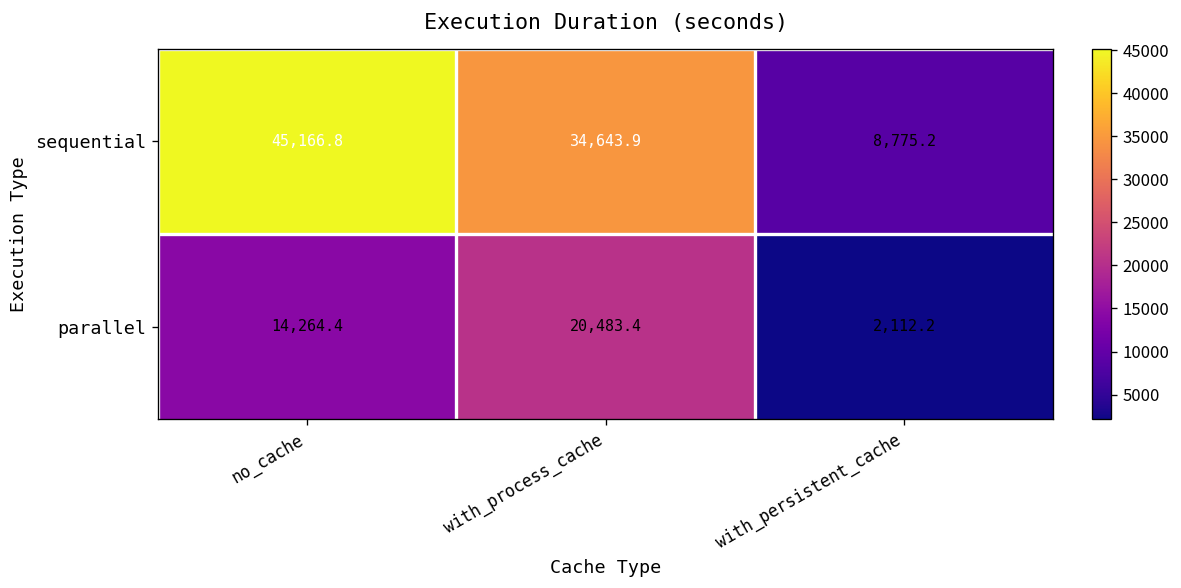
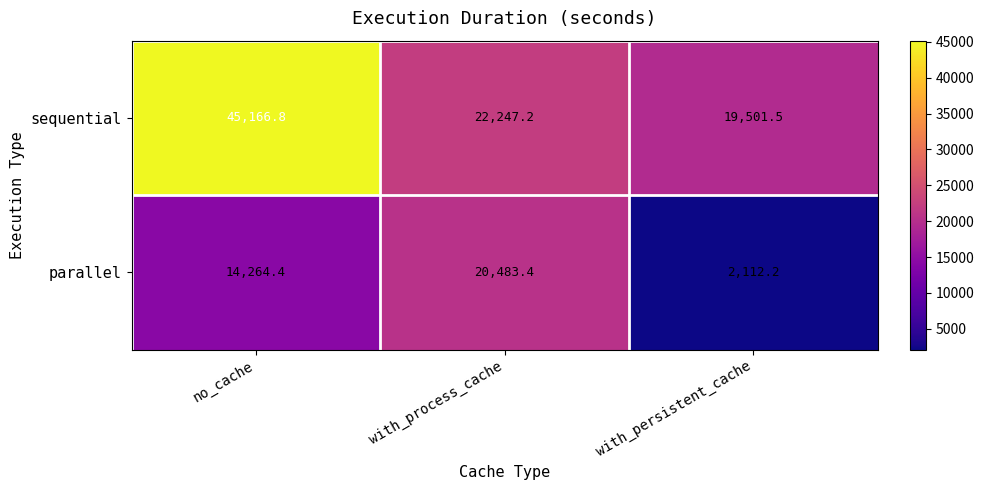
  {
    "sequential": {
      "no_cache": "45,166.8",
-     "with_process_cache": "34,643.9",
-     "with_persistent_cache": "8,775.2"
+     "with_process_cache": "22,247.2",
+     "with_persistent_cache": "19,501.5"
    },
    "parallel": {
      "no_cache": "14,264.4",
      "with_process_cache": "20,483.4",
      "with_persistent_cache": "2,112.2"
    }
  }
